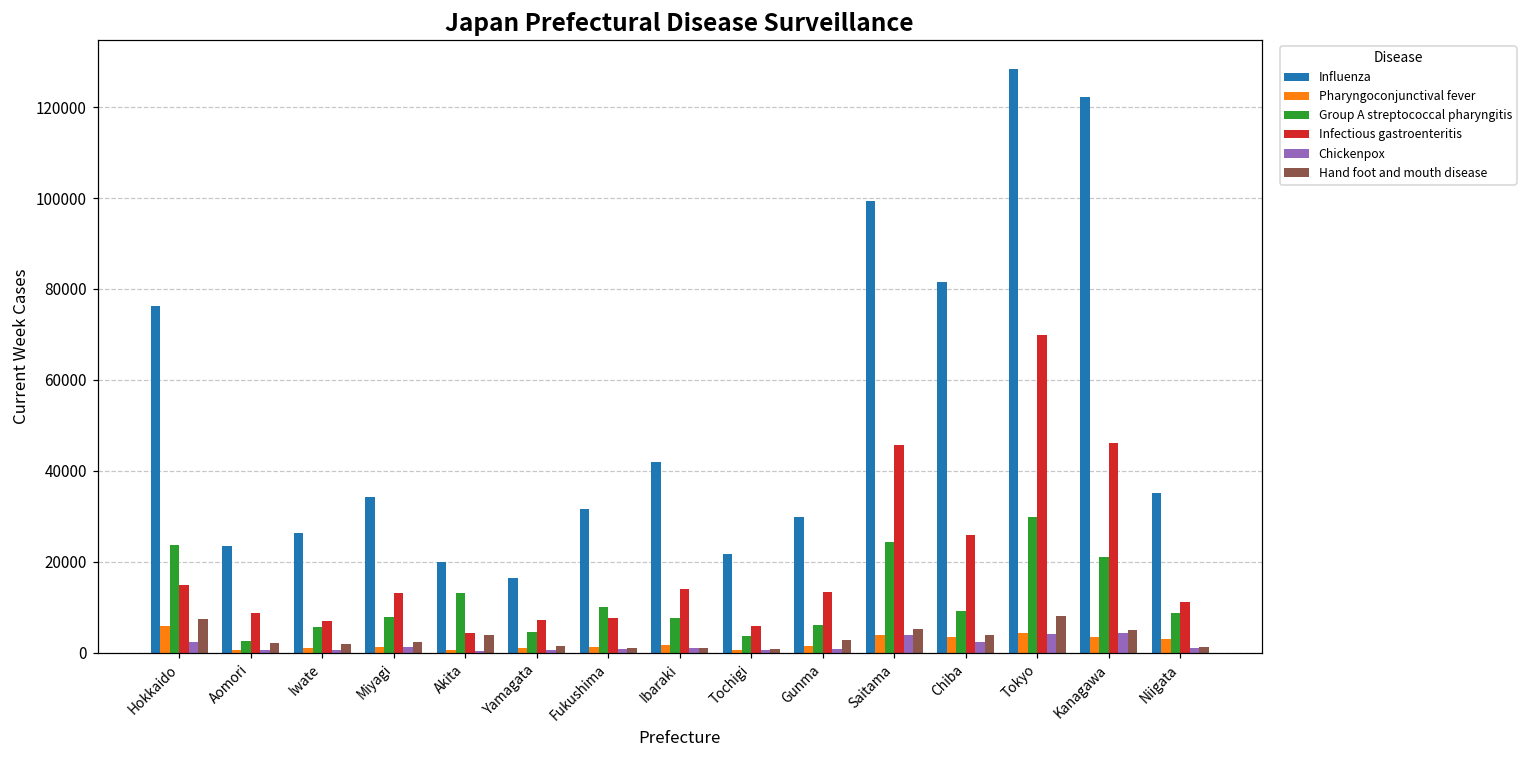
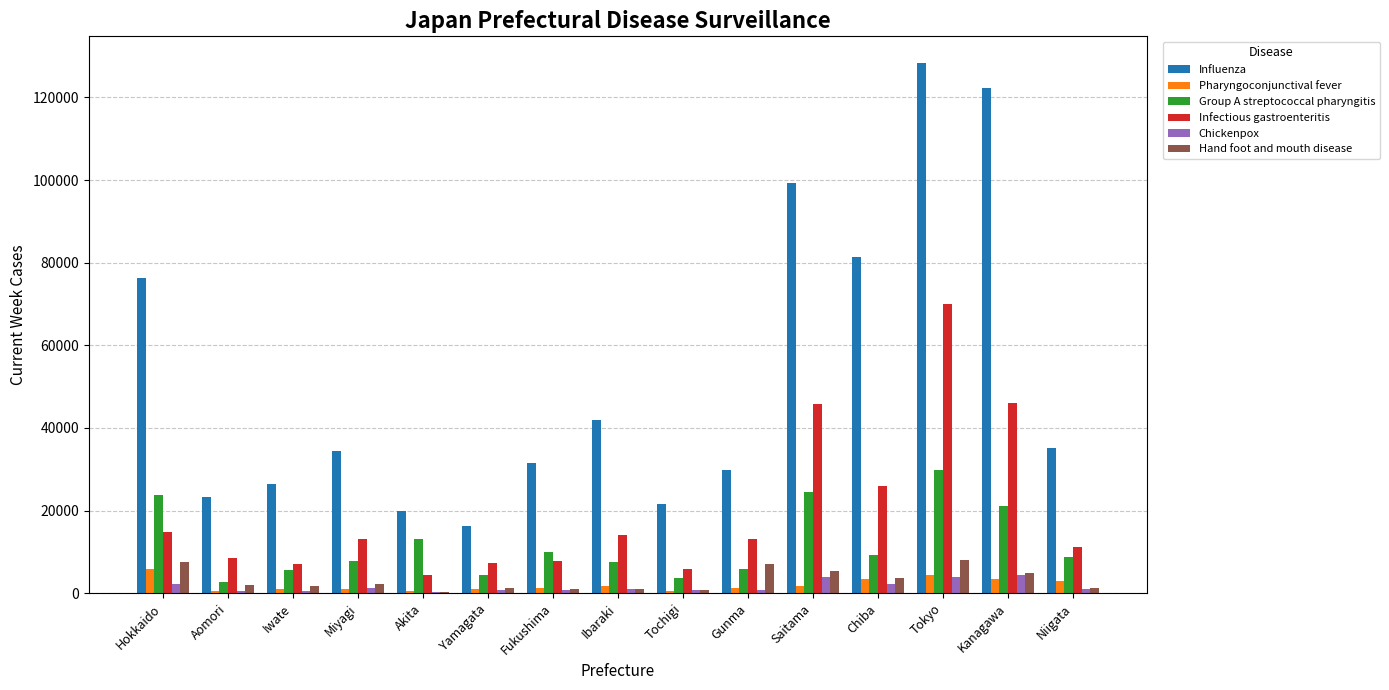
  {
    "Influenza": {
      "Hokkaido": 76000,
      "Aomori": 23000,
      "Iwate": 26000,
      "Miyagi": 34000,
      "Akita": 20000,
      "Yamagata": 16000,
      "Fukushima": 32000,
      "Ibaraki": 42000,
      "Tochigi": 22000,
      "Gunma": 30000,
      "Saitama": 99000,
      "Chiba": 81000,
      "Tokyo": 128000,
      "Kanagawa": 122000,
      "Niigata": 35000
    },
    "Pharyngoconjunctival fever": {
      "Hokkaido": 6000,
      "Iwate": 1000,
      "Miyagi": 1000,
      "Yamagata": 1000,
      "Fukushima": 1000,
      "Ibaraki": 2000,
      "Gunma": 1000,
-     "Saitama": 4000,
+     "Saitama": 2000,
      "Chiba": 3000,
      "Tokyo": 4000,
      "Kanagawa": 3000,
      "Niigata": 3000
    },
    "Group A streptococcal pharyngitis": {
      "Hokkaido": 24000,
      "Aomori": 3000,
      "Iwate": 6000,
      "Miyagi": 8000,
      "Akita": 13000,
      "Yamagata": 5000,
      "Fukushima": 10000,
      "Ibaraki": 8000,
      "Tochigi": 4000,
      "Gunma": 6000,
      "Saitama": 24000,
      "Chiba": 9000,
      "Tokyo": 30000,
      "Kanagawa": 21000,
      "Niigata": 9000
    },
    "Infectious gastroenteritis": {
      "Hokkaido": 15000,
      "Aomori": 9000,
      "Iwate": 7000,
      "Miyagi": 13000,
      "Akita": 4000,
      "Yamagata": 7000,
      "Fukushima": 8000,
      "Ibaraki": 14000,
      "Tochigi": 6000,
      "Gunma": 13000,
      "Saitama": 46000,
      "Chiba": 26000,
      "Tokyo": 70000,
      "Kanagawa": 46000,
      "Niigata": 11000
    },
    "Chickenpox": {
      "Hokkaido": 2000,
      "Miyagi": 1000,
      "Yamagata": 1000,
      "Fukushima": 1000,
      "Ibaraki": 1000,
      "Tochigi": 1000,
      "Gunma": 1000,
      "Saitama": 4000,
      "Chiba": 2000,
      "Tokyo": 4000,
      "Kanagawa": 4000,
      "Niigata": 1000
    },
    "Hand foot and mouth disease": {
      "Hokkaido": 7000,
      "Aomori": 2000,
      "Iwate": 2000,
      "Miyagi": 2000,
-     "Akita": 4000,
+     "Akita": 0,
      "Yamagata": 1000,
      "Fukushima": 1000,
      "Ibaraki": 1000,
      "Tochigi": 1000,
-     "Gunma": 3000,
+     "Gunma": 7000,
      "Saitama": 5000,
      "Chiba": 4000,
      "Tokyo": 8000,
      "Kanagawa": 5000,
      "Niigata": 1000
    }
  }
